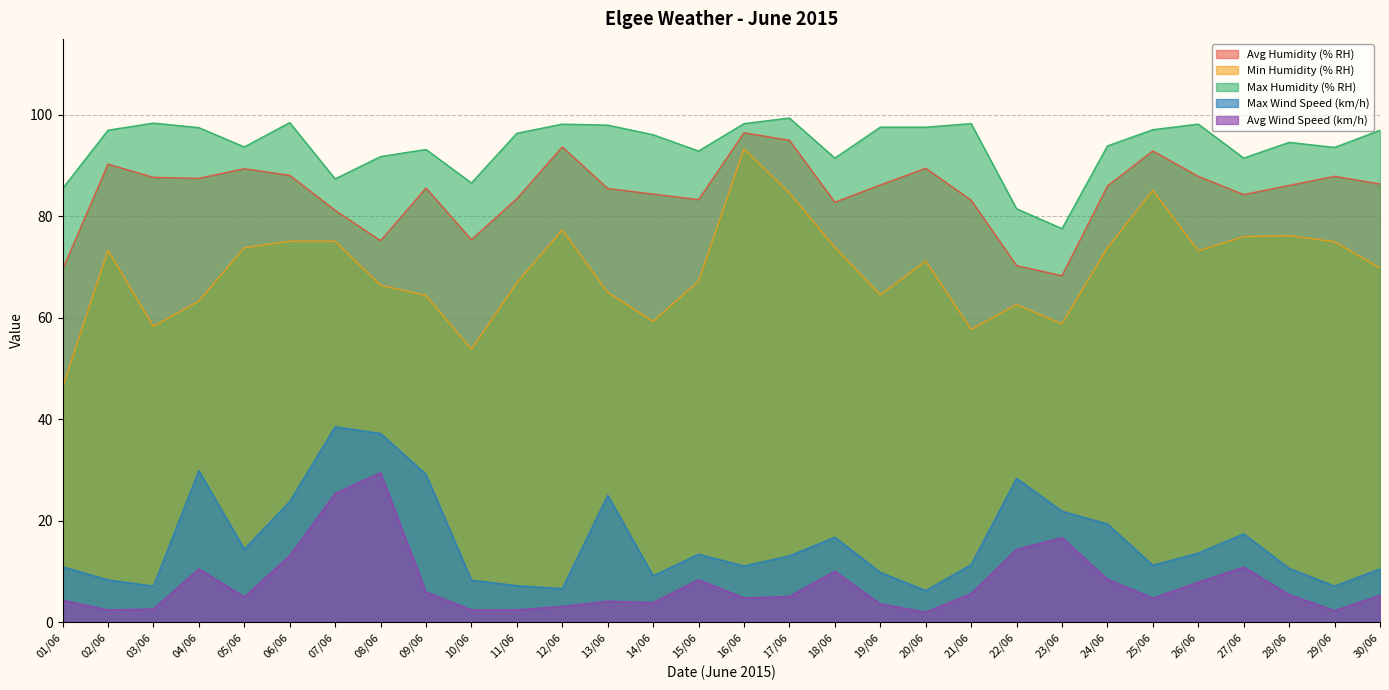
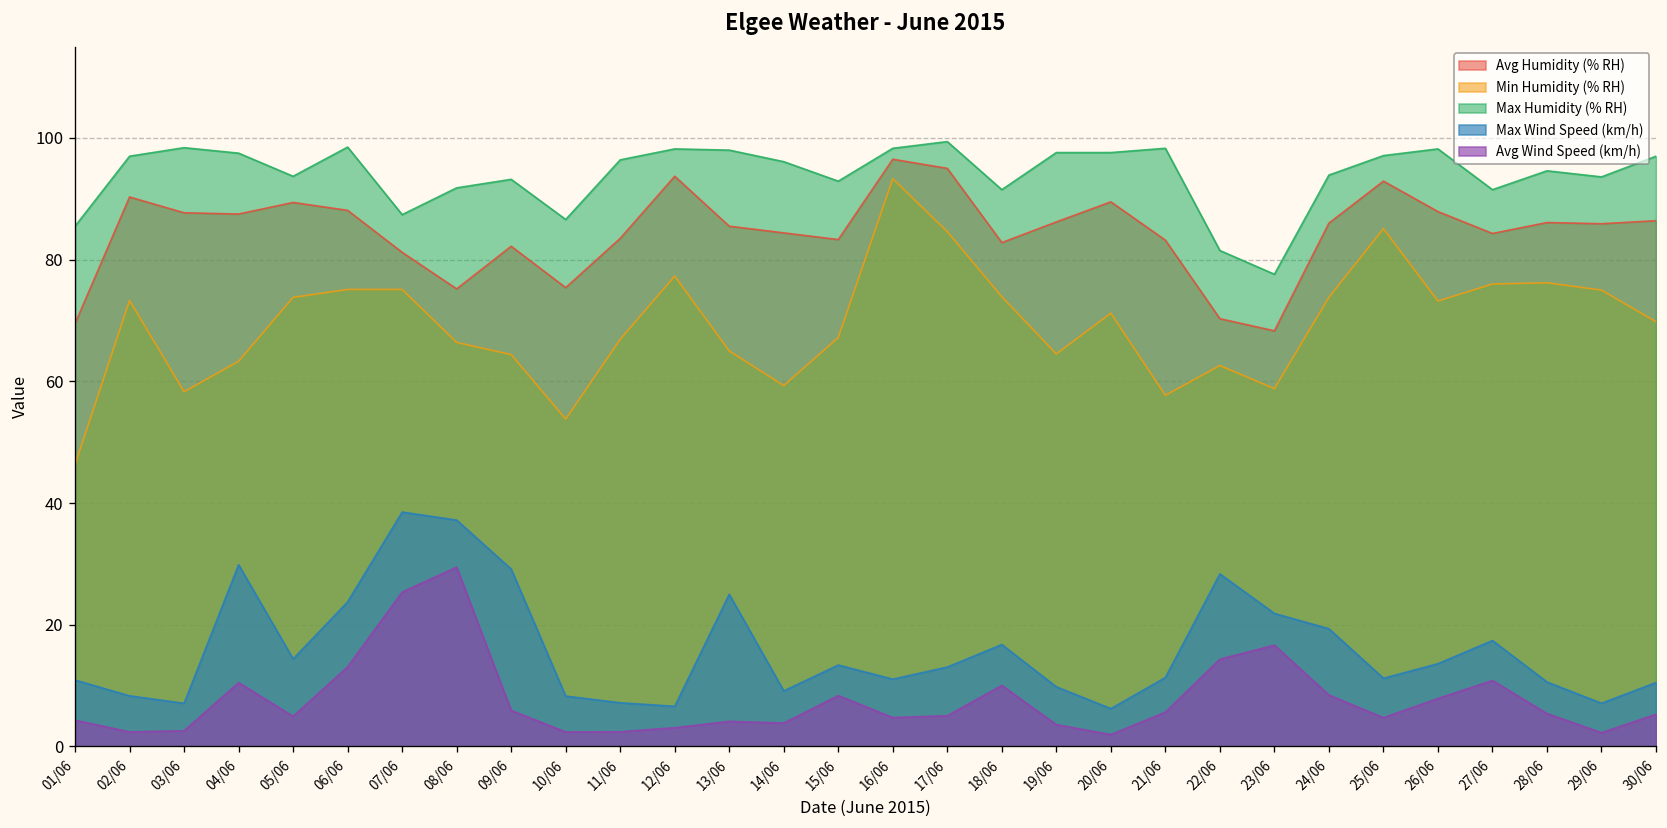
  {
    "Avg Humidity (% RH)": {
      "01/06": 70,
      "02/06": 90,
      "03/06": 88,
      "04/06": 88,
      "05/06": 89,
      "06/06": 88,
      "07/06": 81,
      "08/06": 75,
-     "09/06": 86,
+     "09/06": 82,
      "10/06": 75,
      "11/06": 84,
      "12/06": 94,
      "13/06": 86,
      "14/06": 84,
      "15/06": 83,
      "16/06": 97,
      "17/06": 95,
      "18/06": 83,
      "19/06": 86,
      "20/06": 90,
      "21/06": 83,
      "22/06": 70,
      "23/06": 68,
      "24/06": 86,
      "25/06": 93,
      "26/06": 88,
      "27/06": 84,
      "28/06": 86,
-     "29/06": 88,
+     "29/06": 86,
      "30/06": 86
    },
    "Min Humidity (% RH)": {
      "01/06": 46,
      "02/06": 73,
      "03/06": 58,
      "04/06": 63,
      "05/06": 74,
      "06/06": 75,
      "07/06": 75,
      "08/06": 66,
      "09/06": 64,
      "10/06": 54,
      "11/06": 67,
      "12/06": 77,
      "13/06": 65,
      "14/06": 59,
      "15/06": 67,
      "16/06": 93,
      "17/06": 85,
      "18/06": 74,
      "19/06": 65,
      "20/06": 71,
      "21/06": 58,
      "22/06": 63,
      "23/06": 59,
      "24/06": 74,
      "25/06": 85,
      "26/06": 73,
      "27/06": 76,
      "28/06": 76,
      "29/06": 75,
      "30/06": 70
    },
    "Max Humidity (% RH)": {
      "01/06": 86,
      "02/06": 97,
      "03/06": 98,
      "04/06": 98,
      "05/06": 94,
      "06/06": 99,
      "07/06": 87,
      "08/06": 92,
      "09/06": 93,
      "10/06": 87,
      "11/06": 96,
      "12/06": 98,
      "13/06": 98,
      "14/06": 96,
      "15/06": 93,
      "16/06": 98,
      "17/06": 99,
      "18/06": 92,
      "19/06": 98,
      "20/06": 98,
      "21/06": 98,
      "22/06": 82,
      "23/06": 78,
      "24/06": 94,
      "25/06": 97,
      "26/06": 98,
      "27/06": 92,
      "28/06": 95,
      "29/06": 94,
      "30/06": 97
    },
    "Max Wind Speed (km/h)": {
      "01/06": 11,
      "02/06": 8,
      "03/06": 7,
      "04/06": 30,
      "05/06": 14,
      "06/06": 24,
      "07/06": 39,
      "08/06": 37,
      "09/06": 29,
      "10/06": 8,
      "11/06": 7,
      "12/06": 7,
      "13/06": 25,
      "14/06": 9,
      "15/06": 13,
      "16/06": 11,
      "17/06": 13,
      "18/06": 17,
      "19/06": 10,
      "20/06": 6,
      "21/06": 11,
      "22/06": 28,
      "23/06": 22,
      "24/06": 19,
      "25/06": 11,
      "26/06": 14,
      "27/06": 17,
      "28/06": 11,
      "29/06": 7,
      "30/06": 11
    },
    "Avg Wind Speed (km/h)": {
      "01/06": 4,
      "02/06": 2,
      "03/06": 3,
      "04/06": 10,
      "05/06": 5,
      "06/06": 13,
      "07/06": 25,
      "08/06": 29,
      "09/06": 6,
      "10/06": 2,
      "11/06": 2,
      "12/06": 3,
      "13/06": 4,
      "14/06": 4,
      "15/06": 8,
      "16/06": 5,
      "17/06": 5,
      "18/06": 10,
      "19/06": 4,
      "20/06": 2,
      "21/06": 6,
      "22/06": 14,
      "23/06": 17,
      "24/06": 8,
      "25/06": 5,
      "26/06": 8,
      "27/06": 11,
      "28/06": 5,
      "29/06": 2,
      "30/06": 5
    }
  }
